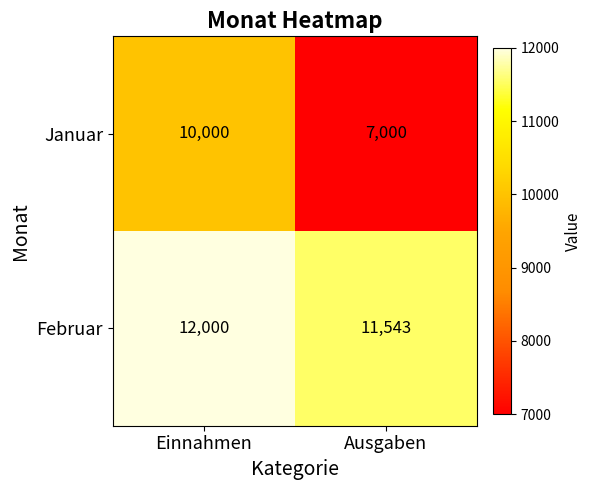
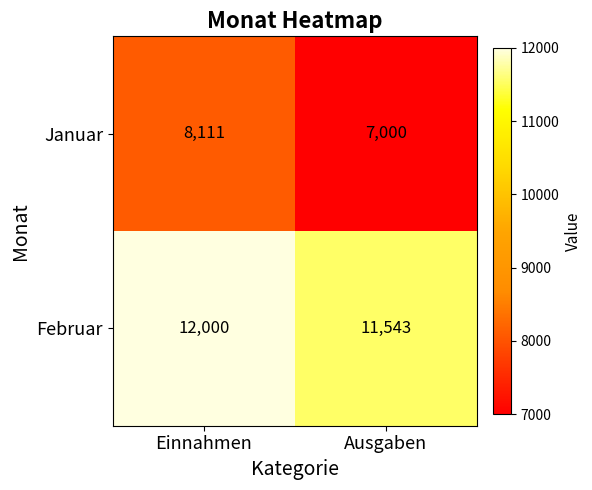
  {
    "Januar": {
-     "Einnahmen": "10,000",
+     "Einnahmen": "8,111",
      "Ausgaben": "7,000"
    },
    "Februar": {
      "Einnahmen": "12,000",
      "Ausgaben": "11,543"
    }
  }
